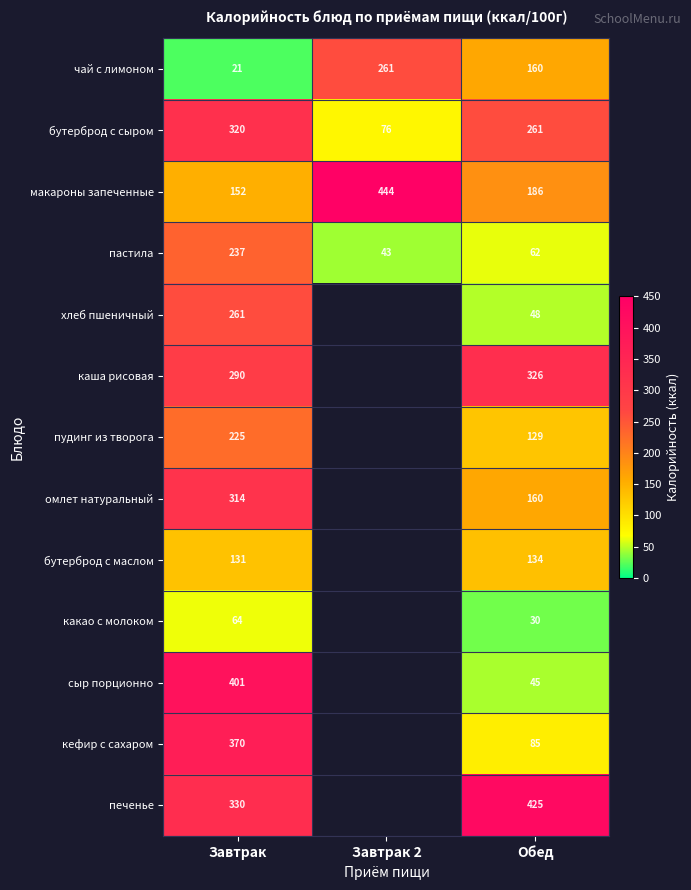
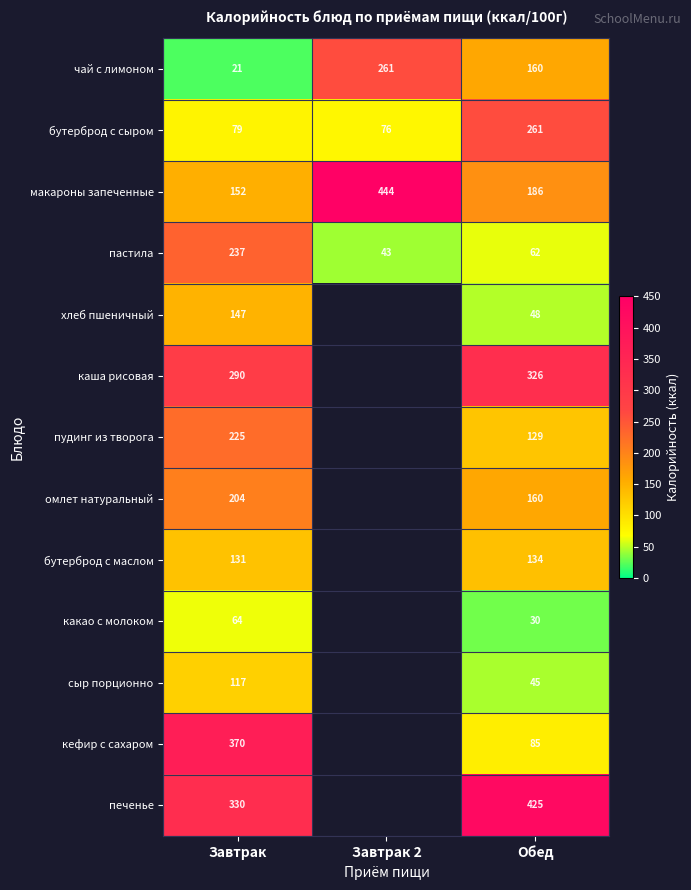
  {
    "чай с лимоном": {
      "Завтрак": 21,
      "Завтрак 2": 261,
      "Обед": 160
    },
    "бутерброд с сыром": {
-     "Завтрак": 320,
+     "Завтрак": 79,
      "Завтрак 2": 76,
      "Обед": 261
    },
    "макароны запеченные": {
      "Завтрак": 152,
      "Завтрак 2": 444,
      "Обед": 186
    },
    "пастила": {
      "Завтрак": 237,
      "Завтрак 2": 43,
      "Обед": 62
    },
    "хлеб пшеничный": {
-     "Завтрак": 261,
+     "Завтрак": 147,
      "Обед": 48
    },
    "каша рисовая": {
      "Завтрак": 290,
      "Обед": 326
    },
    "пудинг из творога": {
      "Завтрак": 225,
      "Обед": 129
    },
    "омлет натуральный": {
-     "Завтрак": 314,
+     "Завтрак": 204,
      "Обед": 160
    },
    "бутерброд с маслом": {
      "Завтрак": 131,
      "Обед": 134
    },
    "какао с молоком": {
      "Завтрак": 64,
      "Обед": 30
    },
    "сыр порционно": {
-     "Завтрак": 401,
+     "Завтрак": 117,
      "Обед": 45
    },
    "кефир с сахаром": {
      "Завтрак": 370,
      "Обед": 85
    },
    "печенье": {
      "Завтрак": 330,
      "Обед": 425
    }
  }
